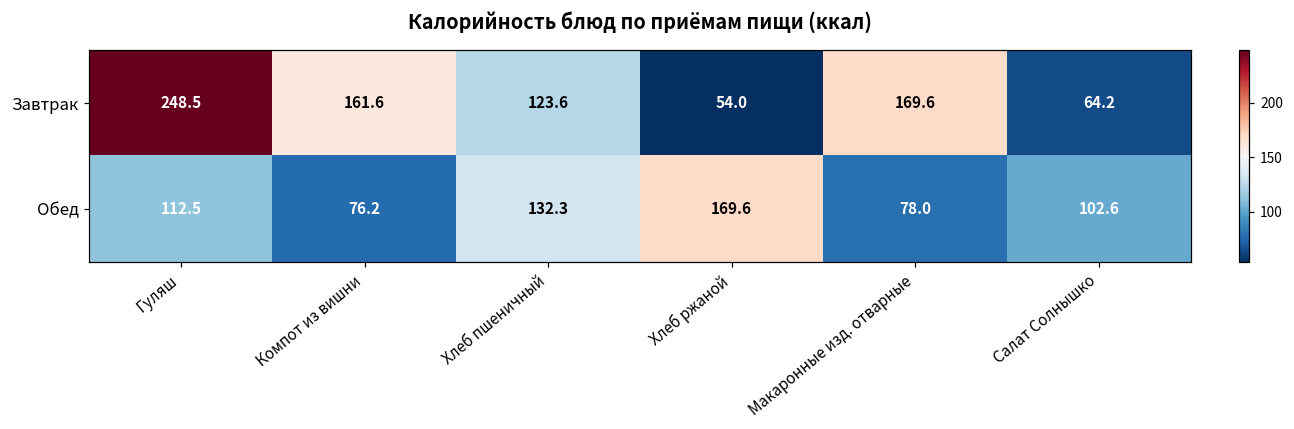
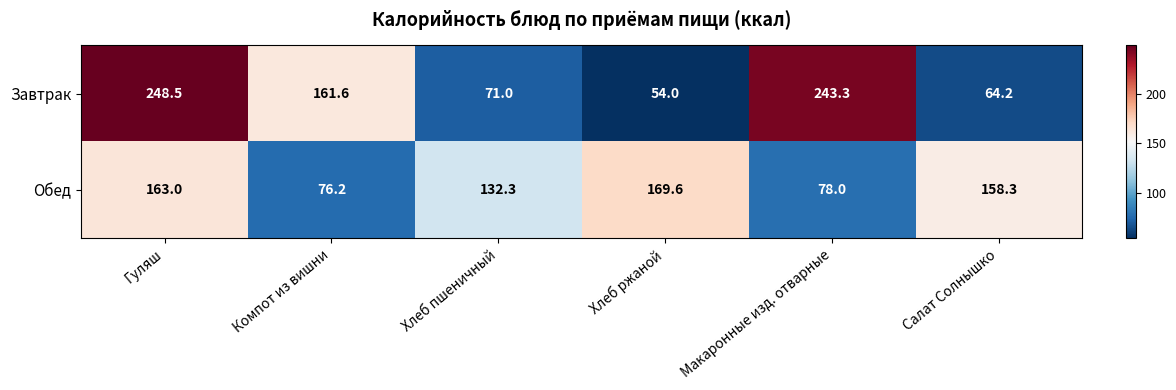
  {
    "Завтрак": {
      "Гуляш": 248.5,
      "Компот из вишни": 161.6,
-     "Хлеб пшеничный": 123.6,
+     "Хлеб пшеничный": 71.0,
      "Хлеб ржаной": 54.0,
-     "Макаронные изд. отварные": 169.6,
+     "Макаронные изд. отварные": 243.3,
      "Салат Солнышко": 64.2
    },
    "Обед": {
-     "Гуляш": 112.5,
+     "Гуляш": 163.0,
      "Компот из вишни": 76.2,
      "Хлеб пшеничный": 132.3,
      "Хлеб ржаной": 169.6,
      "Макаронные изд. отварные": 78.0,
-     "Салат Солнышко": 102.6
+     "Салат Солнышко": 158.3
    }
  }
